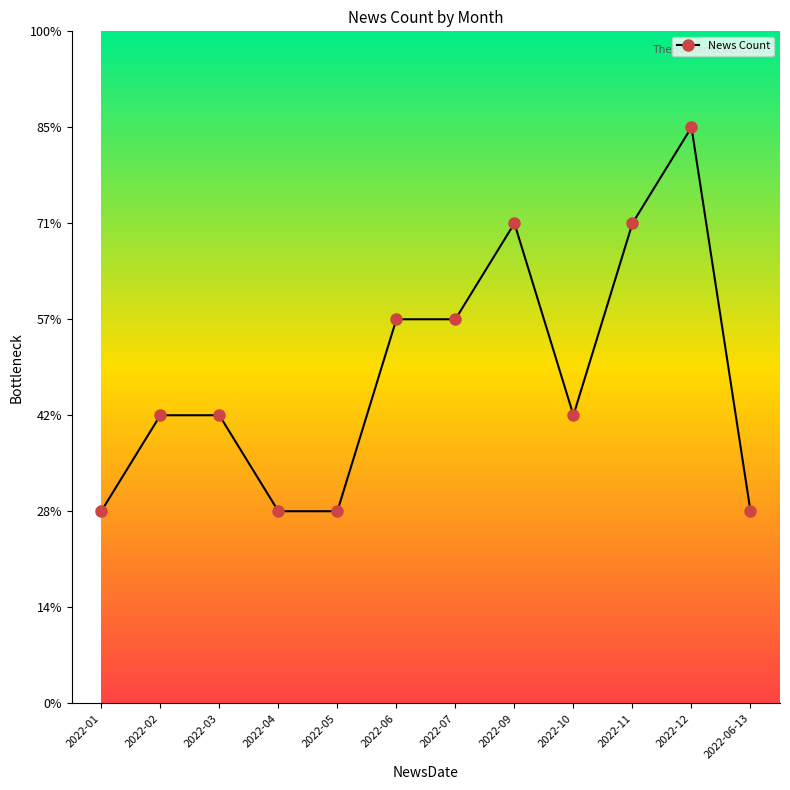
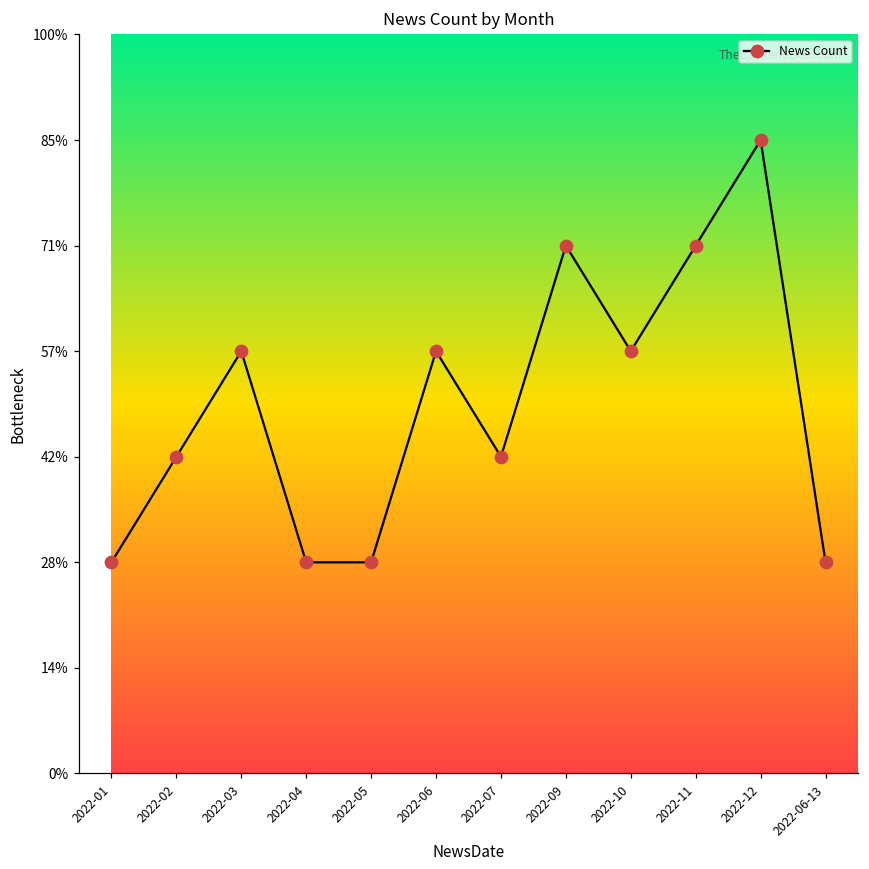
  {
    "2022-01": "29%",
    "2022-02": "43%",
-   "2022-03": "43%",
+   "2022-03": "57%",
    "2022-04": "29%",
    "2022-05": "29%",
    "2022-06": "57%",
-   "2022-07": "57%",
+   "2022-07": "43%",
    "2022-09": "71%",
-   "2022-10": "43%",
+   "2022-10": "57%",
    "2022-11": "71%",
    "2022-12": "86%",
    "2022-06-13": "29%"
  }
